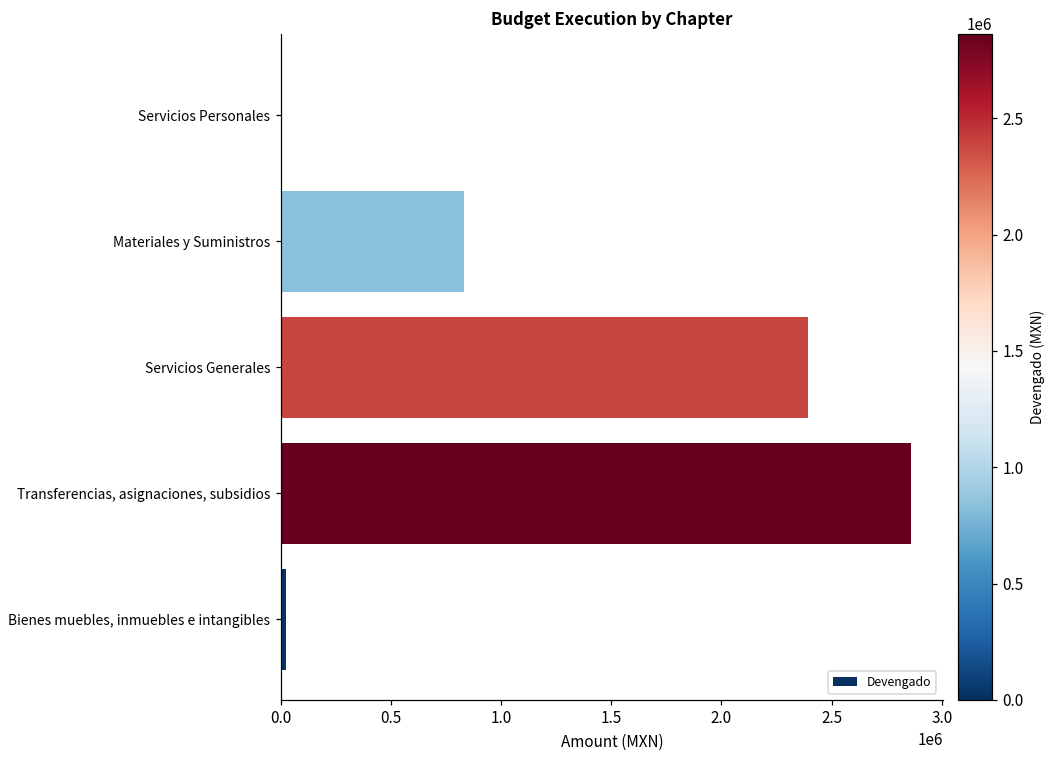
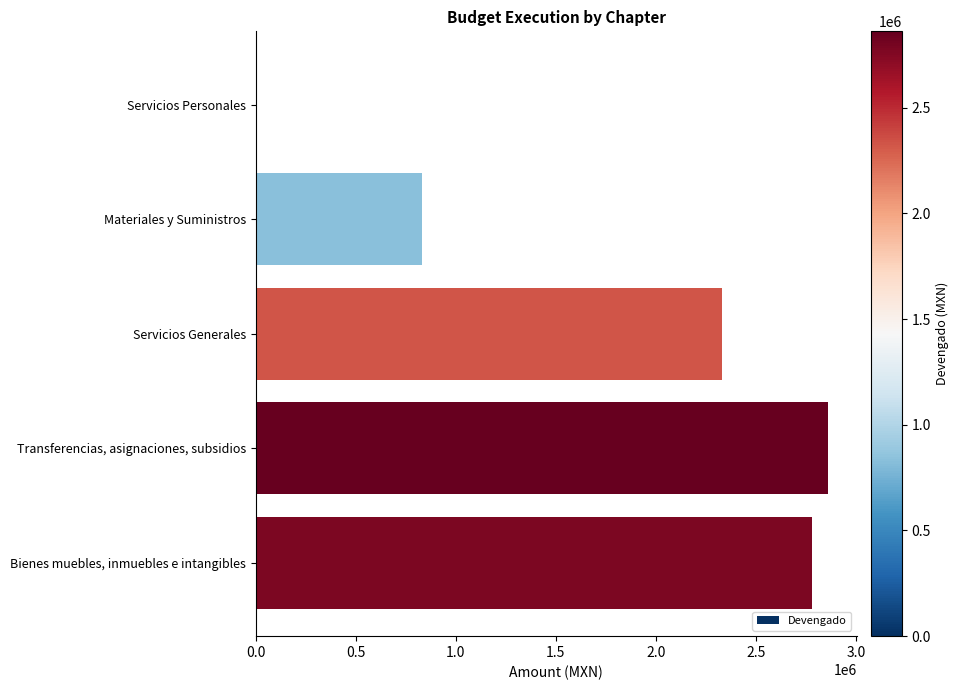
  {
    "Servicios Personales": 0,
    "Materiales y Suministros": 830000,
-   "Servicios Generales": 2390000,
+   "Servicios Generales": 2330000,
    "Transferencias, asignaciones, subsidios": 2860000,
-   "Bienes muebles, inmuebles e intangibles": 20000
+   "Bienes muebles, inmuebles e intangibles": 2780000
  }
